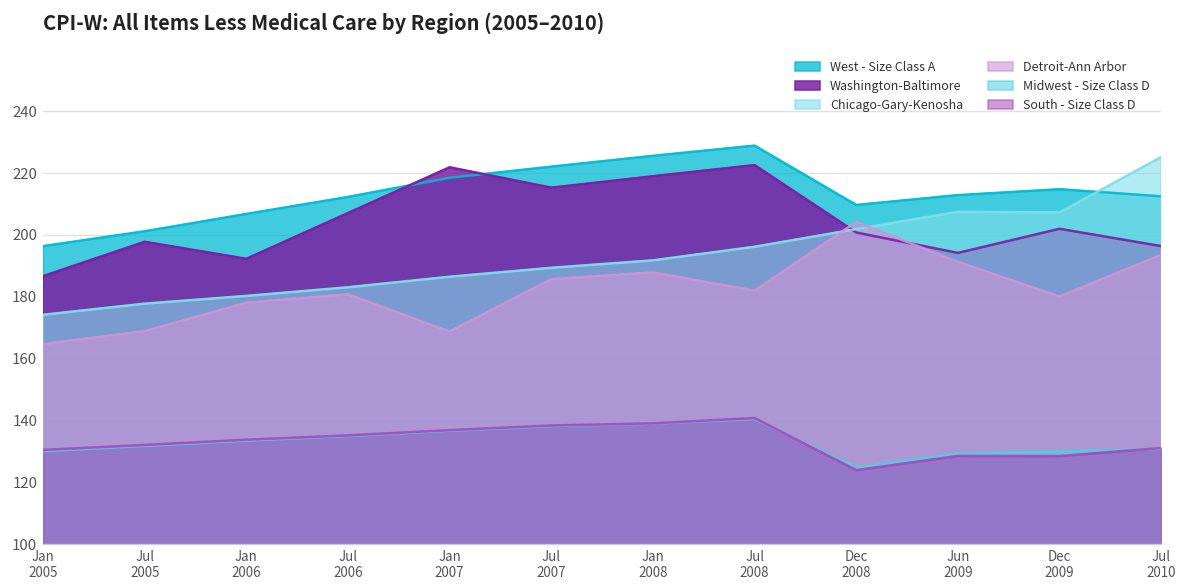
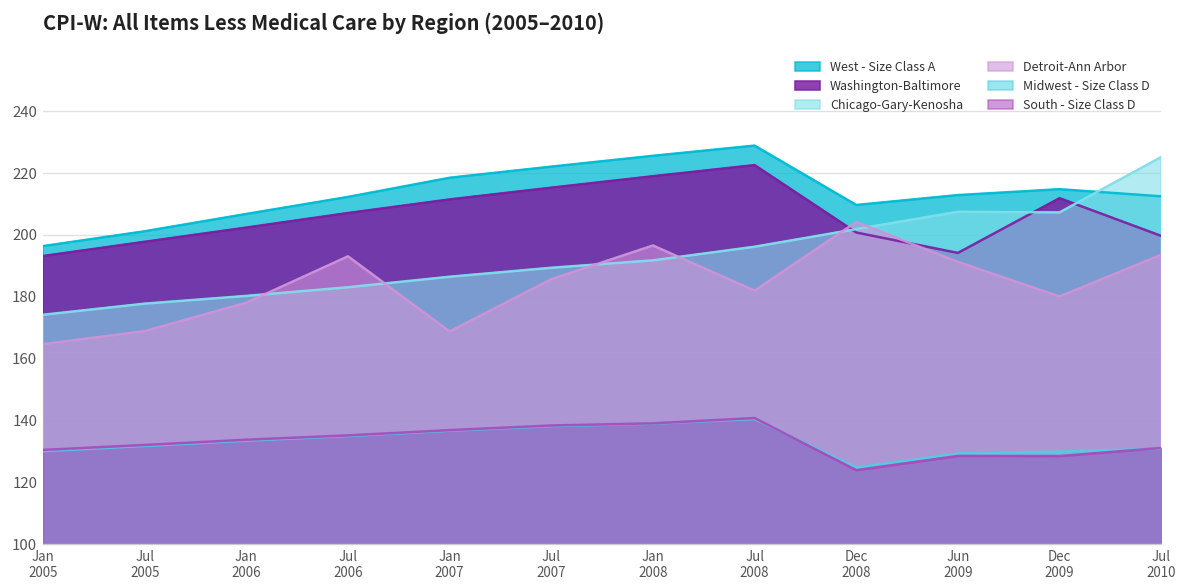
  {
    "West - Size Class A": {
      "Jan 2005": 196,
      "Jul 2005": 201,
      "Jan 2006": 207,
      "Jul 2006": 212,
      "Jan 2007": 219,
      "Jul 2007": 222,
      "Jan 2008": 226,
      "Jul 2008": 229,
      "Dec 2008": 210,
      "Jun 2009": 213,
      "Dec 2009": 215,
      "Jul 2010": 213
    },
    "Washington-Baltimore": {
-     "Jan 2005": 187,
+     "Jan 2005": 193,
      "Jul 2005": 198,
-     "Jan 2006": 192,
+     "Jan 2006": 202,
      "Jul 2006": 207,
-     "Jan 2007": 222,
+     "Jan 2007": 212,
      "Jul 2007": 215,
      "Jan 2008": 219,
      "Jul 2008": 223,
      "Dec 2008": 201,
      "Jun 2009": 194,
-     "Dec 2009": 202,
-     "Jul 2010": 196
+     "Dec 2009": 212,
+     "Jul 2010": 200
    },
    "Detroit-Ann Arbor": {
      "Jan 2005": 165,
      "Jul 2005": 169,
      "Jan 2006": 178,
-     "Jul 2006": 181,
+     "Jul 2006": 193,
      "Jan 2007": 169,
      "Jul 2007": 186,
-     "Jan 2008": 188,
+     "Jan 2008": 197,
      "Jul 2008": 182,
      "Dec 2008": 204,
      "Jun 2009": 191,
      "Dec 2009": 180,
      "Jul 2010": 194
    },
    "South - Size Class D": {
      "Dec 2009": 129
    }
  }
